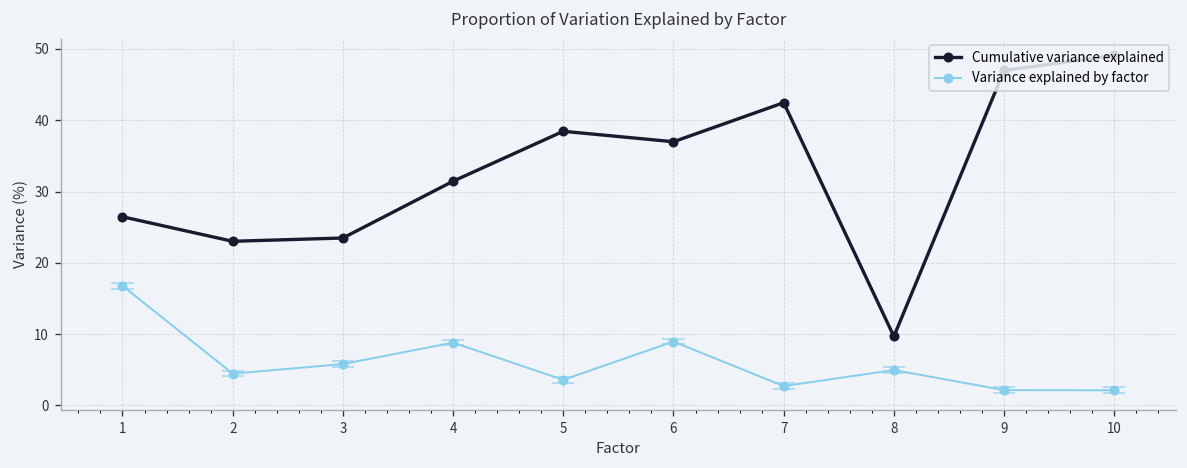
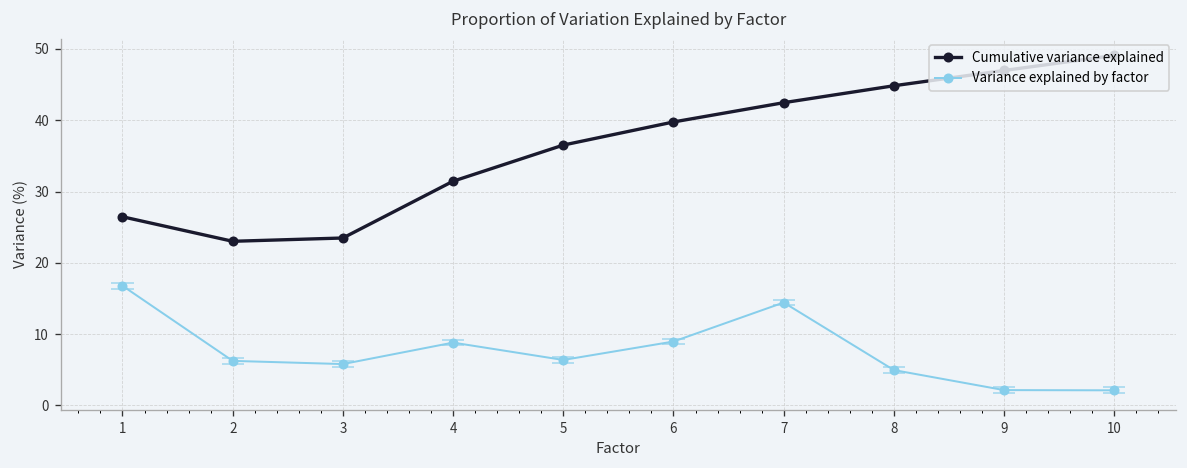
  {
    "Cumulative variance explained": {
      "1": 26,
      "2": 23,
      "3": 23,
      "4": 31,
-     "5": 38,
-     "6": 37,
+     "5": 37,
+     "6": 40,
      "7": 42,
-     "8": 10
+     "8": 45
    },
    "Variance explained by factor": {
      "1": 17,
-     "2": 4,
+     "2": 6,
      "3": 6,
      "4": 9,
-     "5": 4,
+     "5": 6,
      "6": 9,
-     "7": 3,
+     "7": 14,
      "8": 5,
      "9": 2,
      "10": 2
    }
  }
